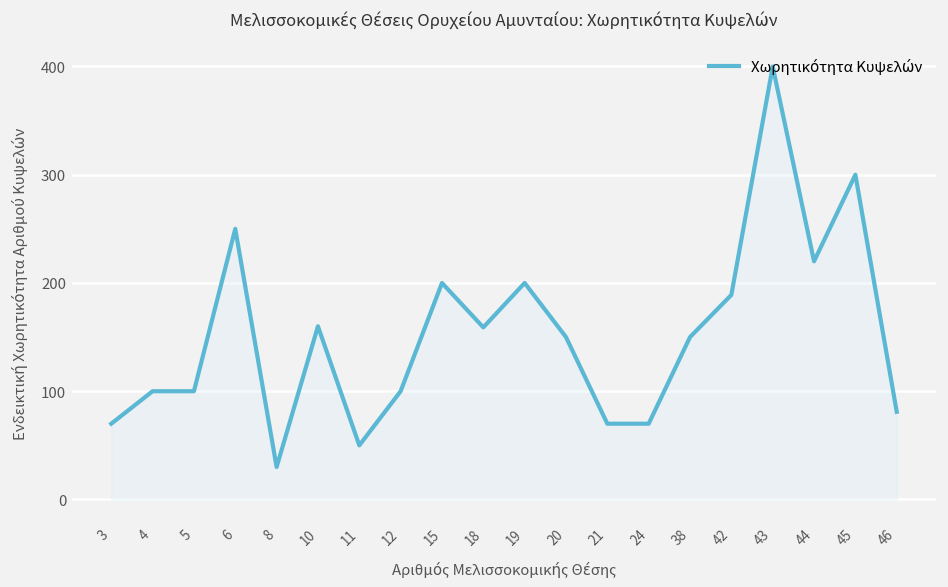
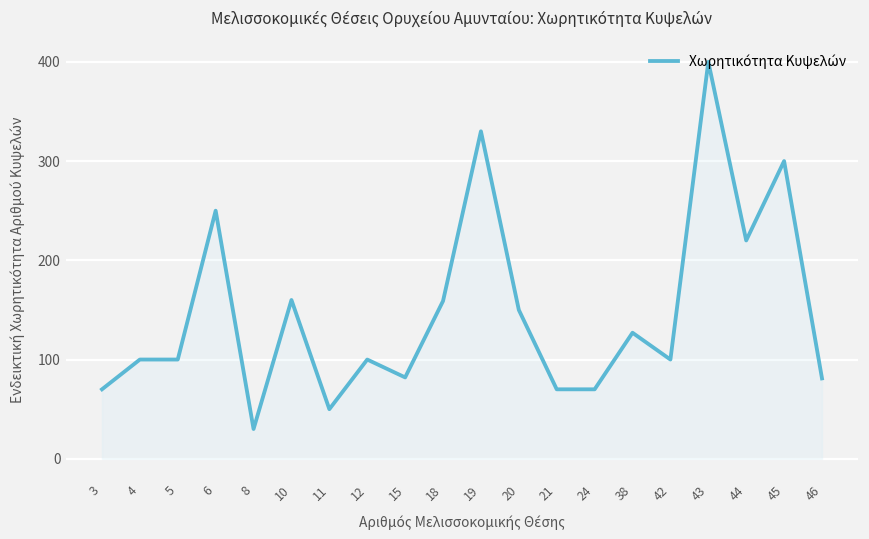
  {
    "3": 70,
    "4": 100,
    "5": 100,
    "6": 250,
    "8": 30,
    "10": 160,
    "11": 50,
    "12": 100,
-   "15": 200,
+   "15": 80,
    "18": 160,
-   "19": 200,
+   "19": 330,
    "20": 150,
    "21": 70,
    "24": 70,
-   "38": 150,
-   "42": 190,
+   "38": 130,
+   "42": 100,
    "43": 400,
    "44": 220,
    "45": 300,
    "46": 80
  }
